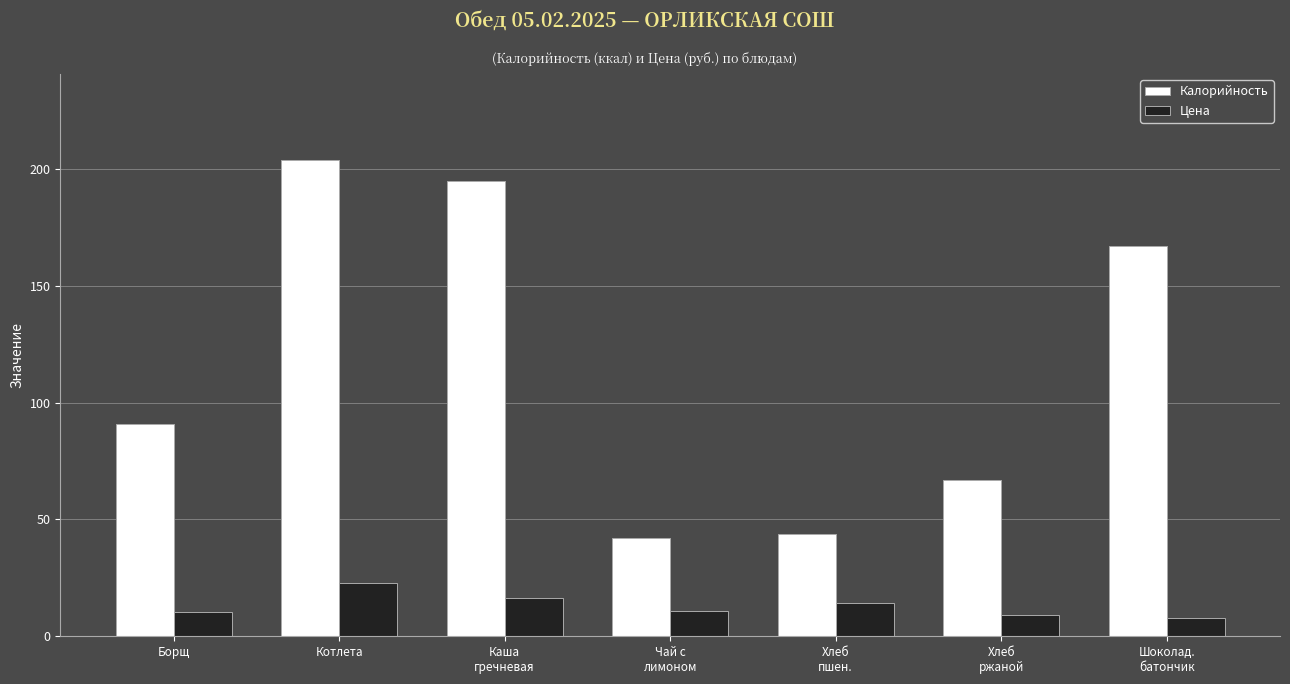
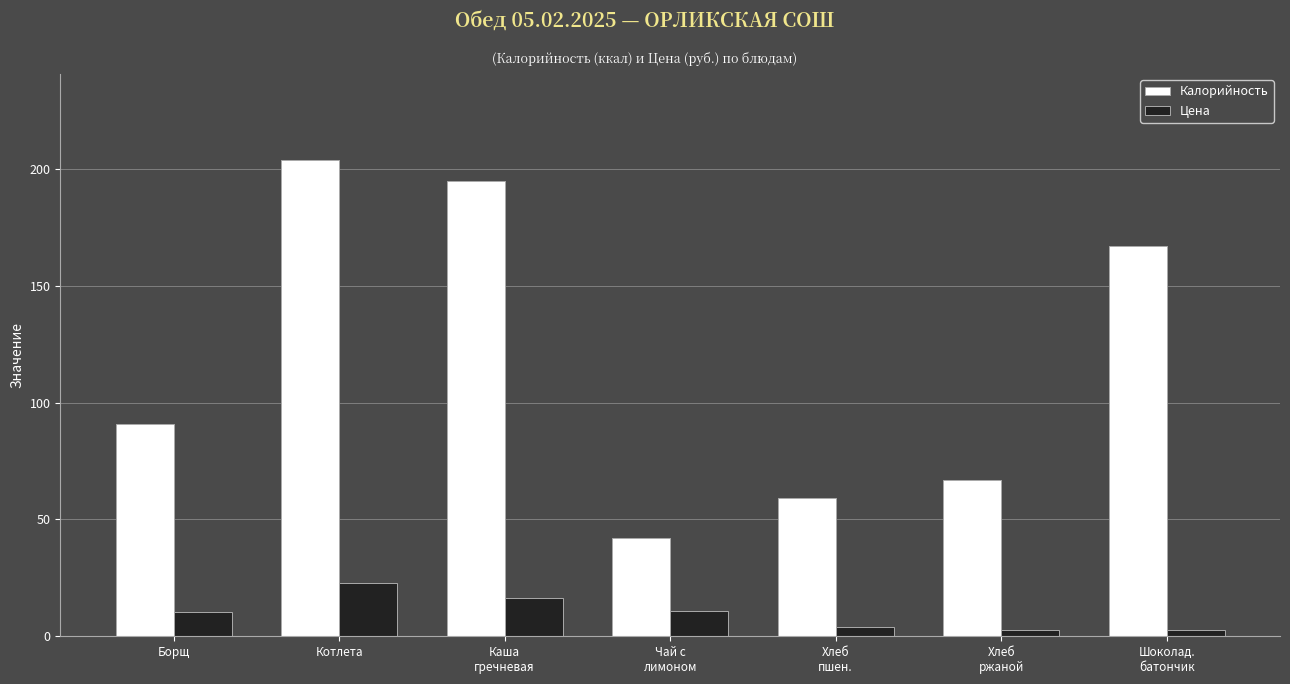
  {
    "Калорийность": {
      "Борщ": 91,
      "Котлета": 204,
      "Каша гречневая": 195,
      "Чай с лимоном": 42,
-     "Хлеб пшен.": 44,
+     "Хлеб пшен.": 59,
      "Хлеб ржаной": 67,
      "Шоколад. батончик": 167
    },
    "Цена": {
      "Борщ": 10,
      "Котлета": 23,
      "Каша гречневая": 16,
      "Чай с лимоном": 11,
-     "Хлеб пшен.": 14,
-     "Хлеб ржаной": 9,
-     "Шоколад. батончик": 8
+     "Хлеб пшен.": 4,
+     "Хлеб ржаной": 3,
+     "Шоколад. батончик": 3
    }
  }
